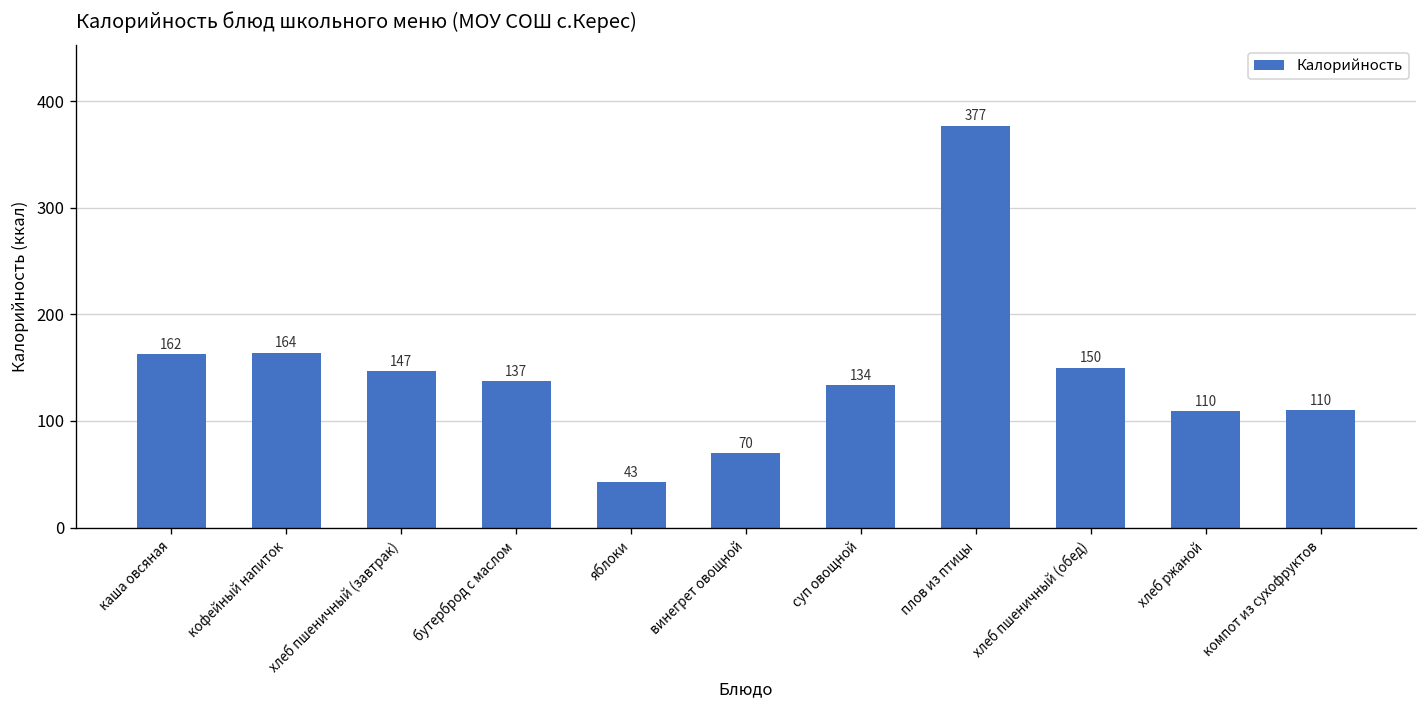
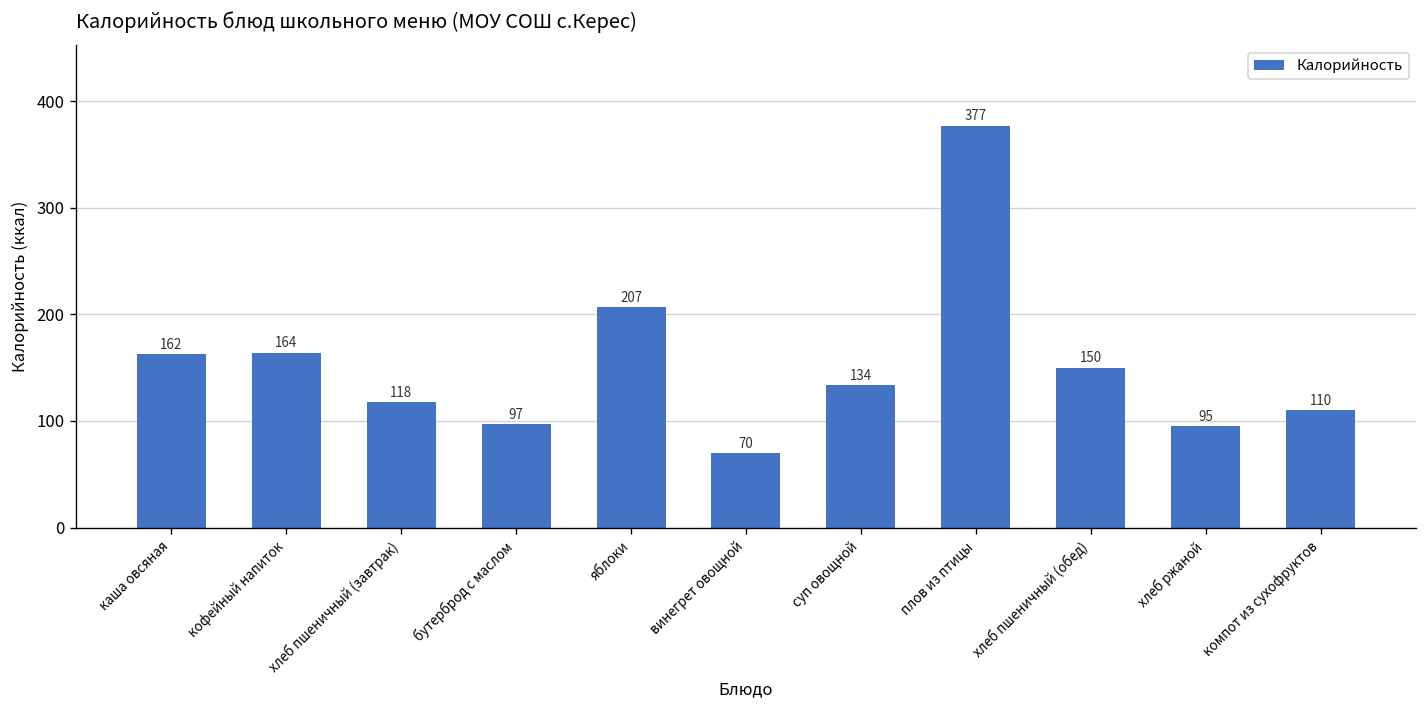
  {
    "каша овсяная": 162,
    "кофейный напиток": 164,
-   "хлеб пшеничный (завтрак)": 147,
-   "бутерброд с маслом": 137,
-   "яблоки": 43,
+   "хлеб пшеничный (завтрак)": 118,
+   "бутерброд с маслом": 97,
+   "яблоки": 207,
    "винегрет овощной": 70,
    "суп овощной": 134,
    "плов из птицы": 377,
    "хлеб пшеничный (обед)": 150,
-   "хлеб ржаной": 110,
+   "хлеб ржаной": 95,
    "компот из сухофруктов": 110
  }
